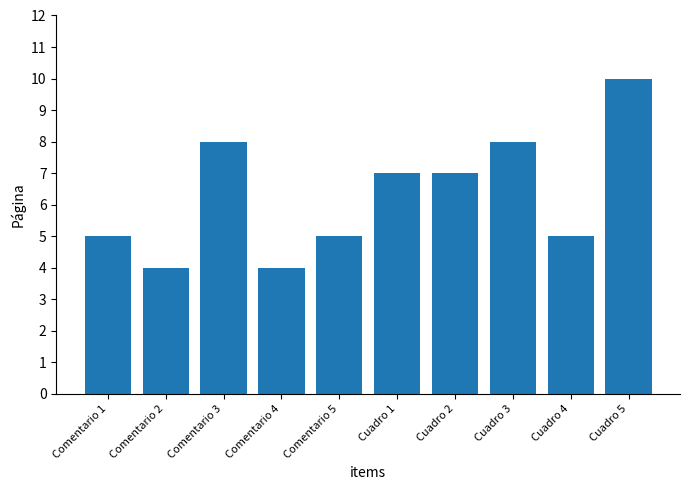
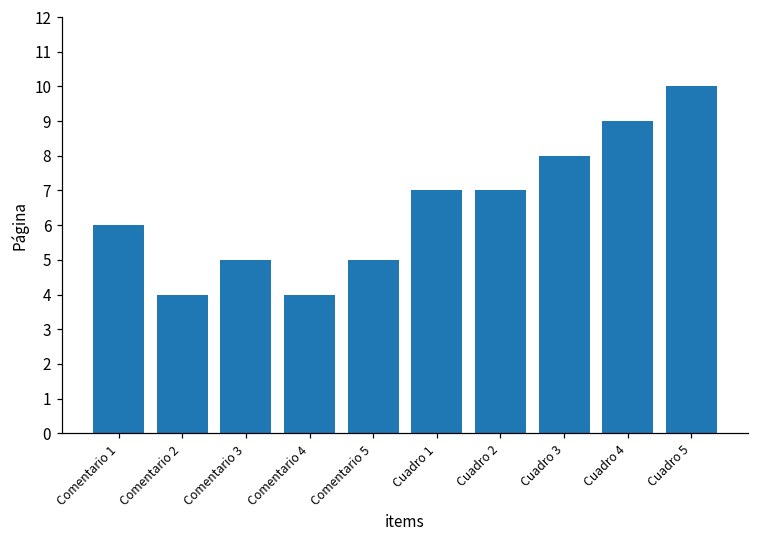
  {
-   "Comentario 1": 5,
+   "Comentario 1": 6,
    "Comentario 2": 4,
-   "Comentario 3": 8,
+   "Comentario 3": 5,
    "Comentario 4": 4,
    "Comentario 5": 5,
    "Cuadro 1": 7,
    "Cuadro 2": 7,
    "Cuadro 3": 8,
-   "Cuadro 4": 5,
+   "Cuadro 4": 9,
    "Cuadro 5": 10
  }
